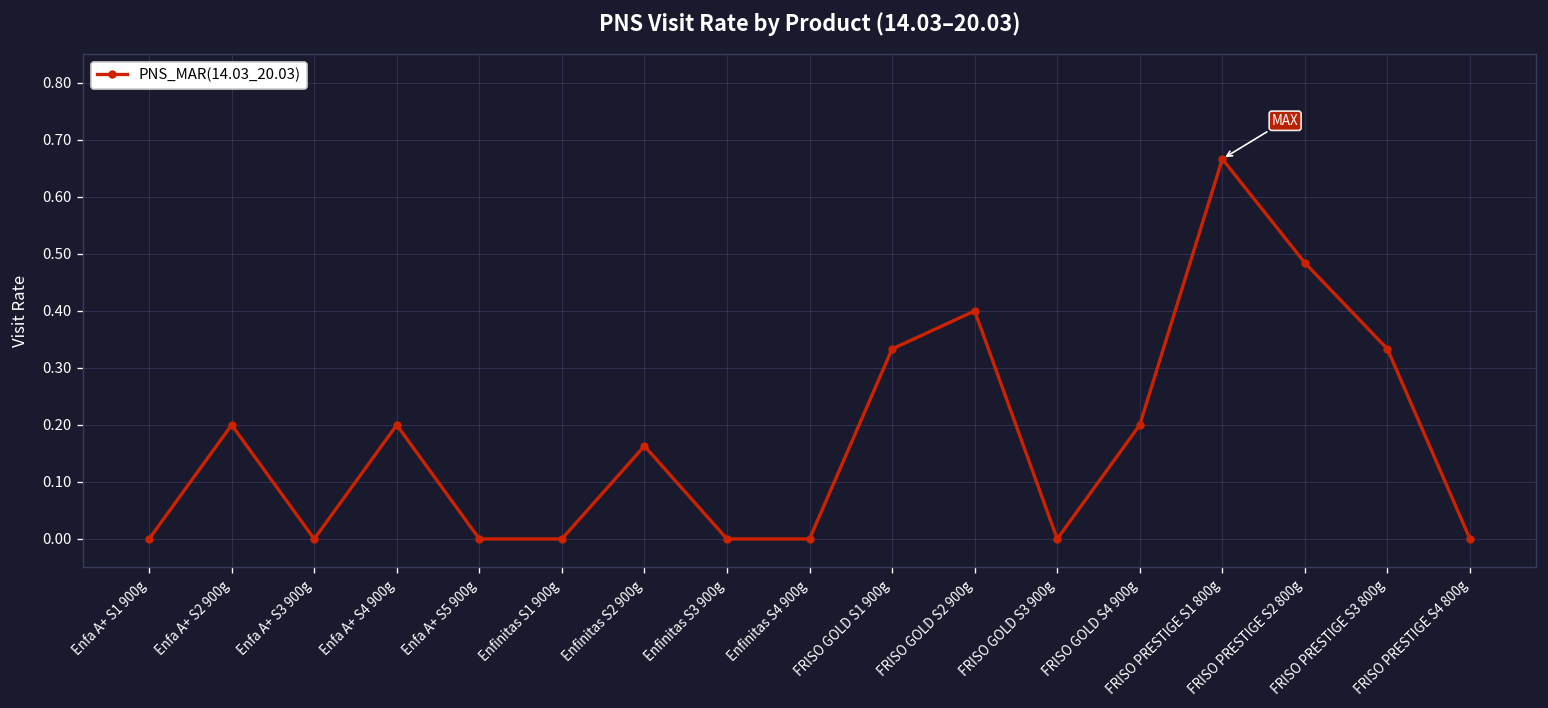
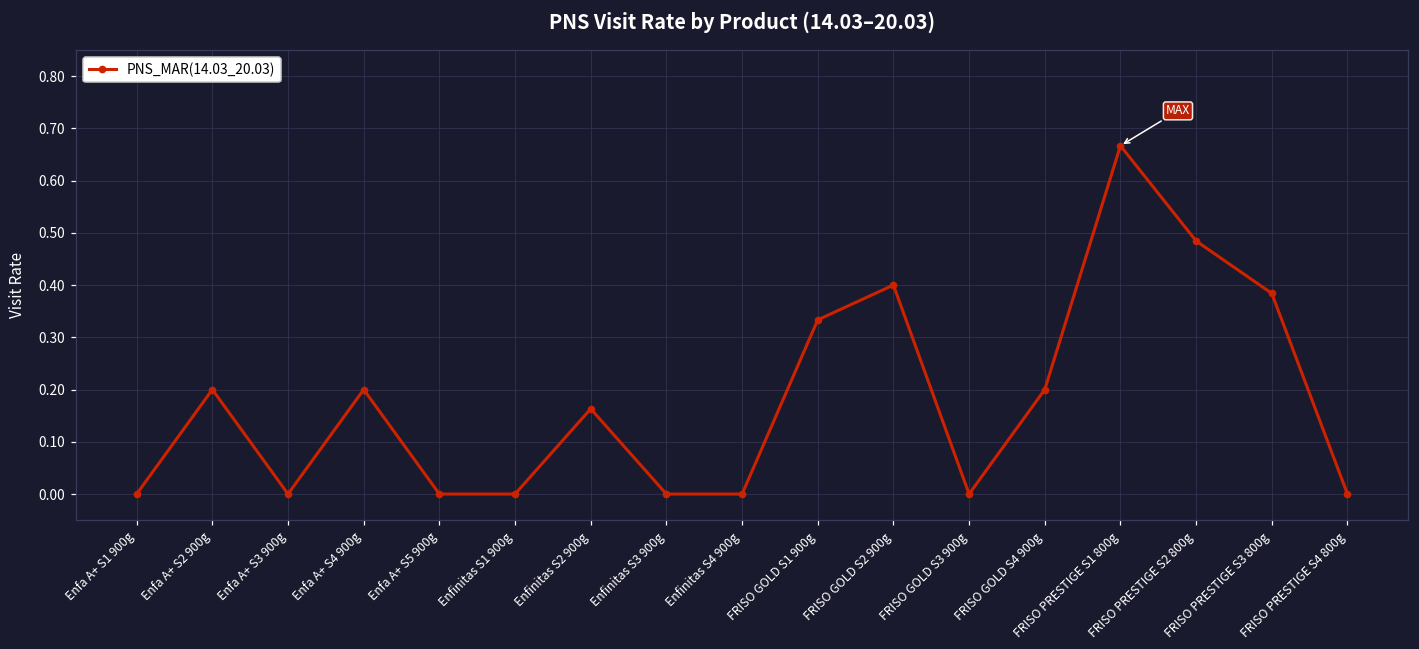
  {
    "Enfa A+ S1 900g": 0.00,
    "Enfa A+ S2 900g": 0.20,
    "Enfa A+ S3 900g": 0.00,
    "Enfa A+ S4 900g": 0.20,
    "Enfa A+ S5 900g": 0.00,
    "Enfinitas S1 900g": 0.00,
    "Enfinitas S2 900g": 0.16,
    "Enfinitas S3 900g": 0.00,
    "Enfinitas S4 900g": 0.00,
    "FRISO GOLD S1 900g": 0.33,
    "FRISO GOLD S2 900g": 0.40,
    "FRISO GOLD S3 900g": 0.00,
    "FRISO GOLD S4 900g": 0.20,
    "FRISO PRESTIGE S1 800g": 0.67,
    "FRISO PRESTIGE S2 800g": 0.48,
-   "FRISO PRESTIGE S3 800g": 0.33,
+   "FRISO PRESTIGE S3 800g": 0.38,
    "FRISO PRESTIGE S4 800g": 0.00
  }
